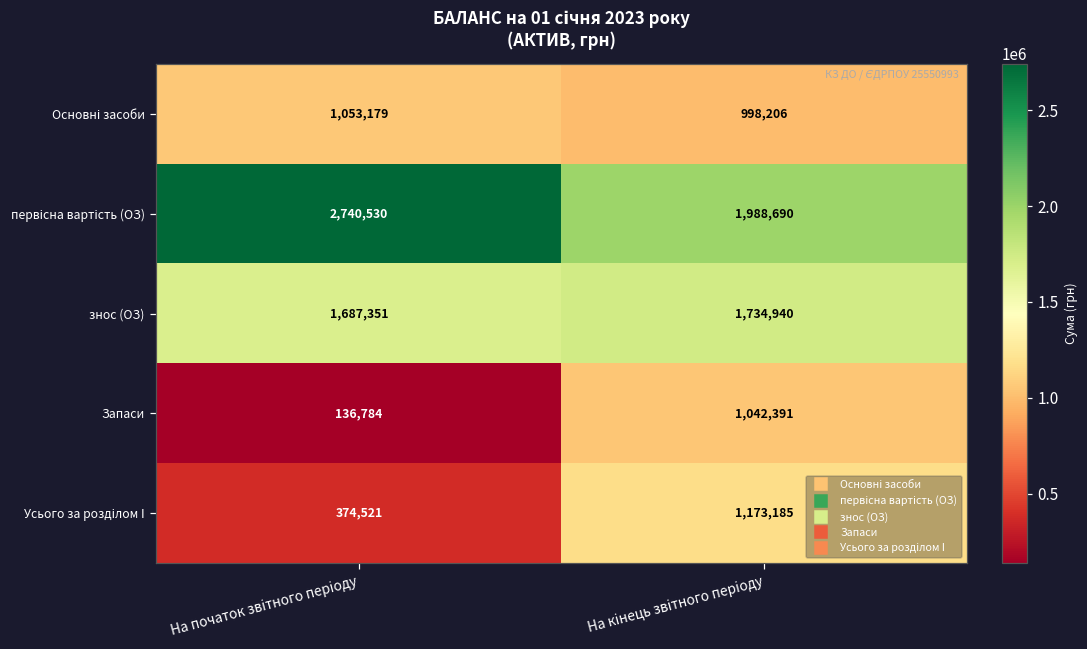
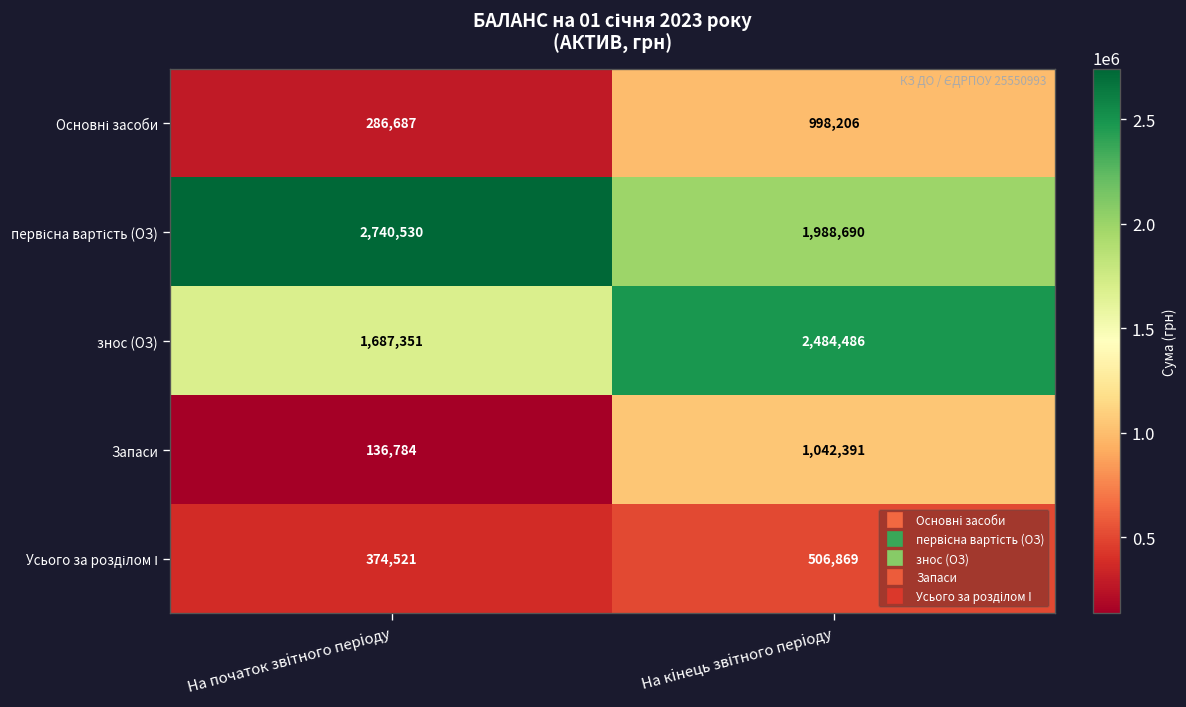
  {
    "Основні засоби": {
-     "На початок звітного періоду": "1,053,179"
+     "На початок звітного періоду": "286,687"
    },
    "первісна вартість (ОЗ)": {
      "На початок звітного періоду": "2,740,530",
      "На кінець звітного періоду": "1,988,690"
    },
    "знос (ОЗ)": {
      "На початок звітного періоду": "1,687,351",
-     "На кінець звітного періоду": "1,734,940"
+     "На кінець звітного періоду": "2,484,486"
    },
    "Запаси": {
      "На початок звітного періоду": "136,784",
      "На кінець звітного періоду": "1,042,391"
    },
    "Усього за розділом І": {
      "На початок звітного періоду": "374,521",
-     "На кінець звітного періоду": "1,173,185"
+     "На кінець звітного періоду": "506,869"
    }
  }
